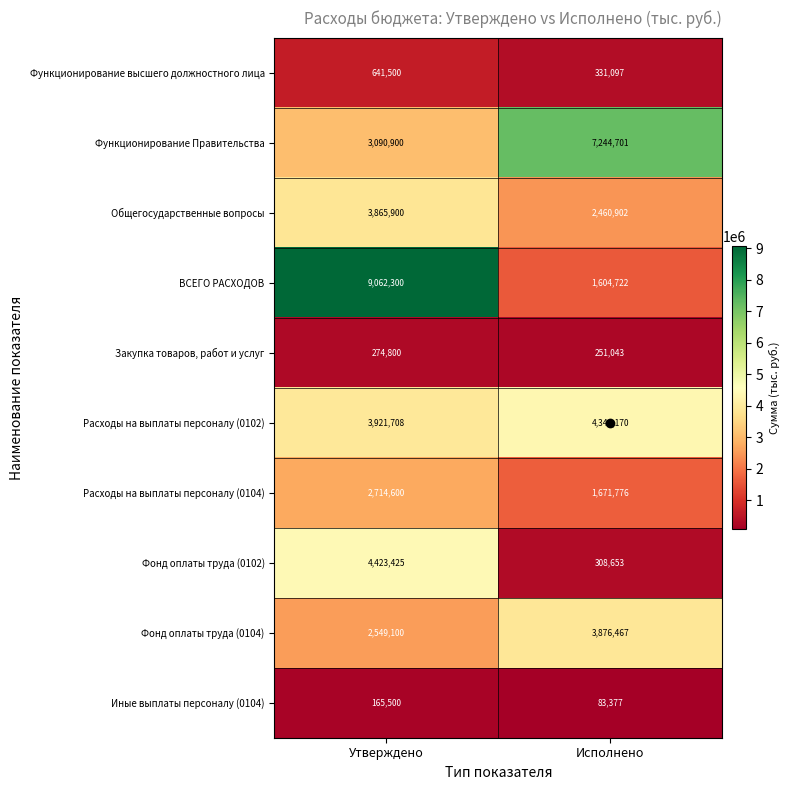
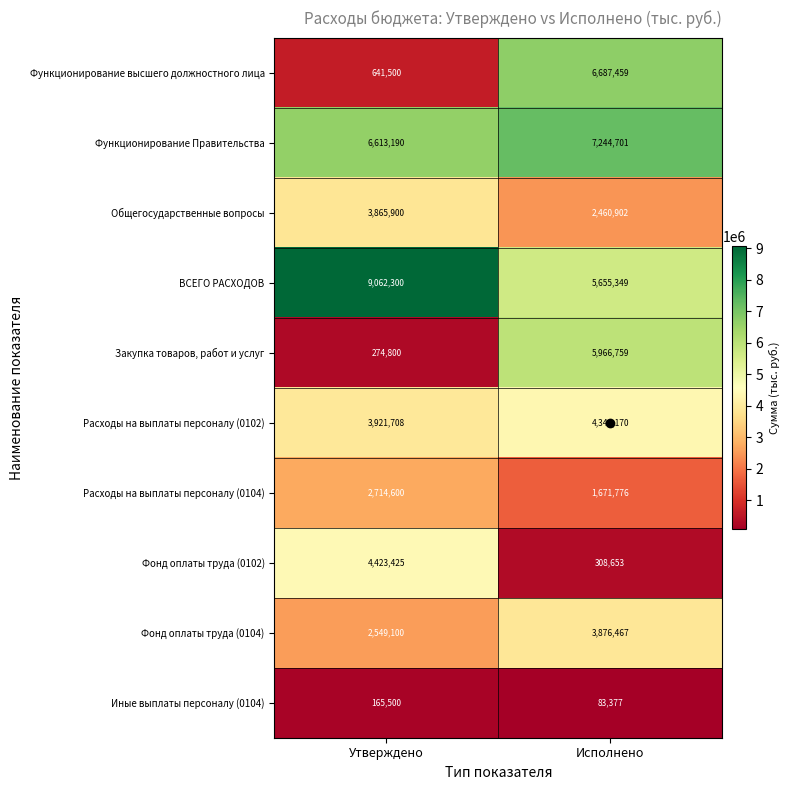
  {
    "Функционирование высшего должностного лица": {
      "Утверждено": "641,500",
-     "Исполнено": "331,097"
+     "Исполнено": "6,687,459"
    },
    "Функционирование Правительства": {
-     "Утверждено": "3,090,900",
+     "Утверждено": "6,613,190",
      "Исполнено": "7,244,701"
    },
    "Общегосударственные вопросы": {
      "Утверждено": "3,865,900",
      "Исполнено": "2,460,902"
    },
    "ВСЕГО РАСХОДОВ": {
      "Утверждено": "9,062,300",
-     "Исполнено": "1,604,722"
+     "Исполнено": "5,655,349"
    },
    "Закупка товаров, работ и услуг": {
      "Утверждено": "274,800",
-     "Исполнено": "251,043"
+     "Исполнено": "5,966,759"
    },
    "Расходы на выплаты персоналу (0102)": {
      "Утверждено": "3,921,708"
    },
    "Расходы на выплаты персоналу (0104)": {
      "Утверждено": "2,714,600",
      "Исполнено": "1,671,776"
    },
    "Фонд оплаты труда (0102)": {
      "Утверждено": "4,423,425",
      "Исполнено": "308,653"
    },
    "Фонд оплаты труда (0104)": {
      "Утверждено": "2,549,100",
      "Исполнено": "3,876,467"
    },
    "Иные выплаты персоналу (0104)": {
      "Утверждено": "165,500",
      "Исполнено": "83,377"
    }
  }
